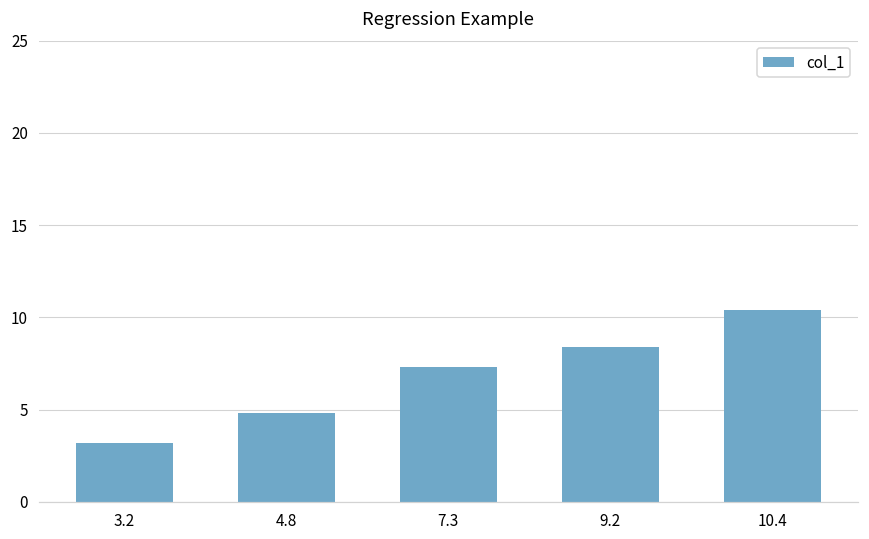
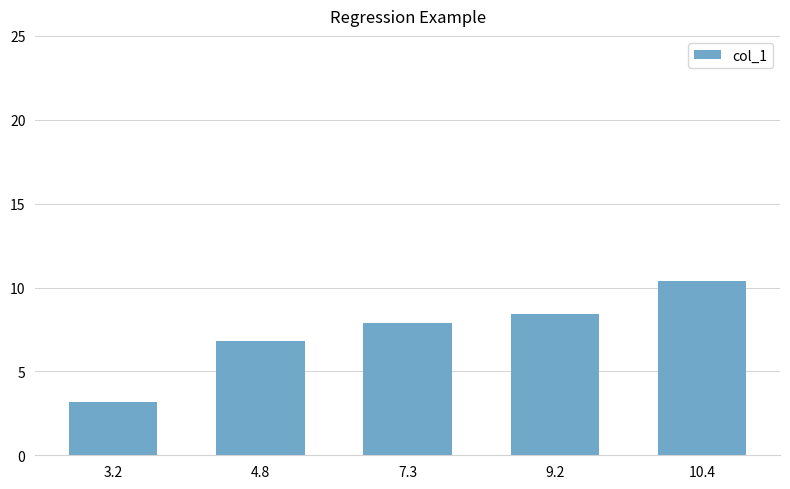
  {
    "3.2": 3.2,
-   "4.8": 4.8,
-   "7.3": 7.3,
+   "4.8": 6.8,
+   "7.3": 7.9,
    "9.2": 8.4,
    "10.4": 10.4
  }
